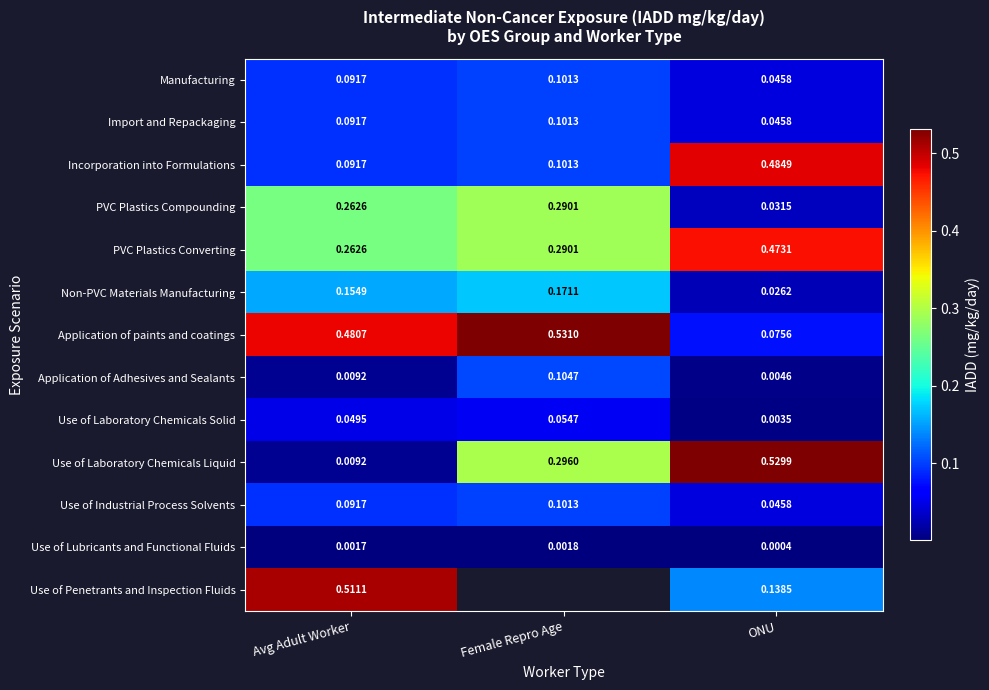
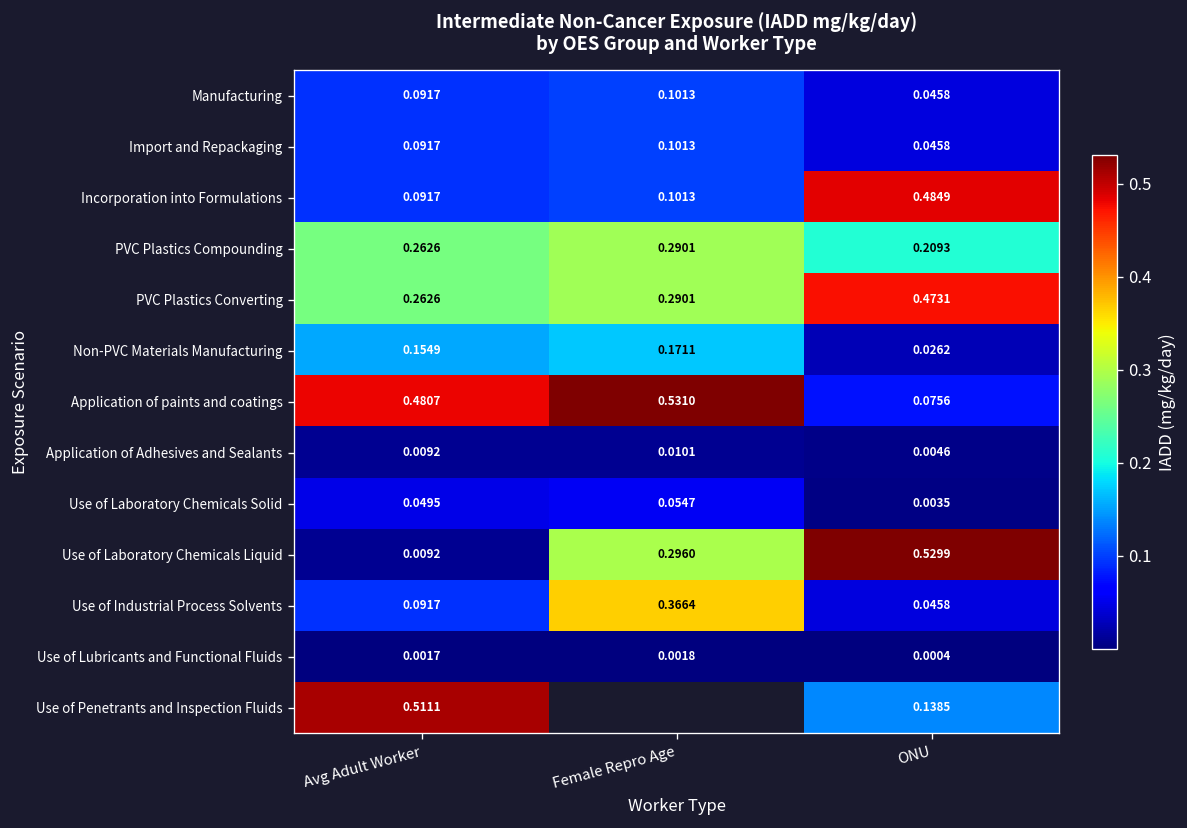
  {
    "Manufacturing": {
      "Avg Adult Worker": 0.0917,
      "Female Repro Age": 0.1013,
      "ONU": 0.0458
    },
    "Import and Repackaging": {
      "Avg Adult Worker": 0.0917,
      "Female Repro Age": 0.1013,
      "ONU": 0.0458
    },
    "Incorporation into Formulations": {
      "Avg Adult Worker": 0.0917,
      "Female Repro Age": 0.1013,
      "ONU": 0.4849
    },
    "PVC Plastics Compounding": {
      "Avg Adult Worker": 0.2626,
      "Female Repro Age": 0.2901,
-     "ONU": 0.0315
+     "ONU": 0.2093
    },
    "PVC Plastics Converting": {
      "Avg Adult Worker": 0.2626,
      "Female Repro Age": 0.2901,
      "ONU": 0.4731
    },
    "Non-PVC Materials Manufacturing": {
      "Avg Adult Worker": 0.1549,
      "Female Repro Age": 0.1711,
      "ONU": 0.0262
    },
    "Application of paints and coatings": {
      "Avg Adult Worker": 0.4807,
      "Female Repro Age": 0.5310,
      "ONU": 0.0756
    },
    "Application of Adhesives and Sealants": {
      "Avg Adult Worker": 0.0092,
-     "Female Repro Age": 0.1047,
+     "Female Repro Age": 0.0101,
      "ONU": 0.0046
    },
    "Use of Laboratory Chemicals Solid": {
      "Avg Adult Worker": 0.0495,
      "Female Repro Age": 0.0547,
      "ONU": 0.0035
    },
    "Use of Laboratory Chemicals Liquid": {
      "Avg Adult Worker": 0.0092,
      "Female Repro Age": 0.2960,
      "ONU": 0.5299
    },
    "Use of Industrial Process Solvents": {
      "Avg Adult Worker": 0.0917,
-     "Female Repro Age": 0.1013,
+     "Female Repro Age": 0.3664,
      "ONU": 0.0458
    },
    "Use of Lubricants and Functional Fluids": {
      "Avg Adult Worker": 0.0017,
      "Female Repro Age": 0.0018,
      "ONU": 0.0004
    },
    "Use of Penetrants and Inspection Fluids": {
      "Avg Adult Worker": 0.5111,
      "ONU": 0.1385
    }
  }
